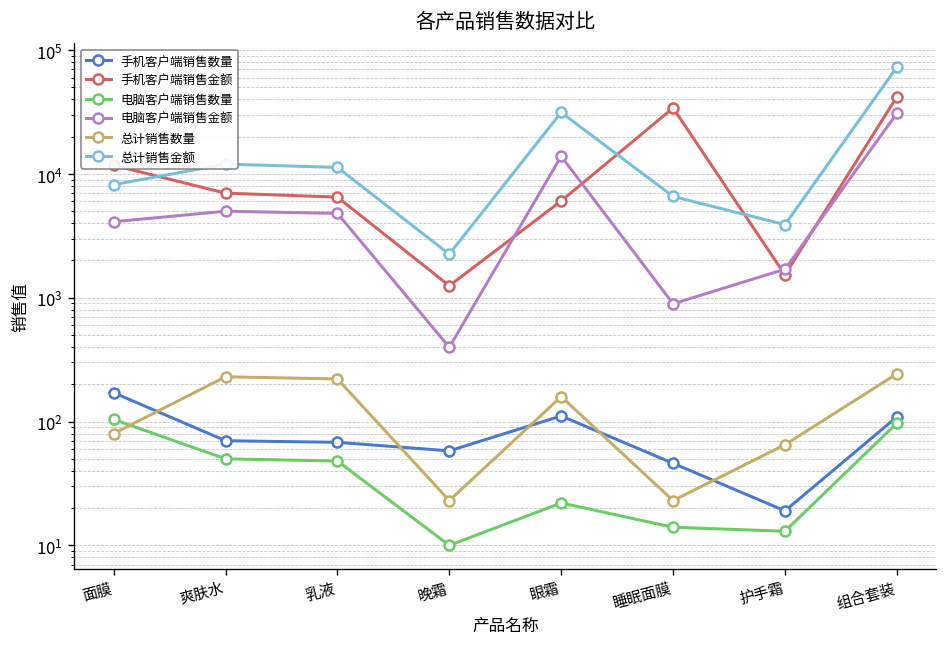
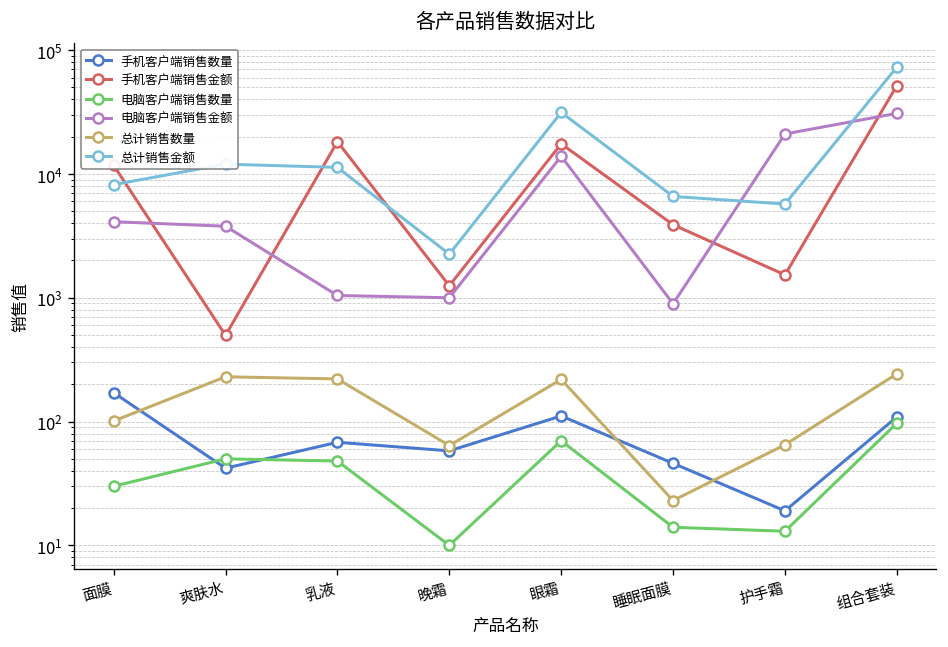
  {
    "手机客户端销售数量": {
      "面膜": 170,
-     "爽肤水": 70,
+     "爽肤水": 42,
      "乳液": 70,
      "晚霜": 60,
      "眼霜": 110,
      "睡眠面膜": 50,
      "护手霜": 19,
      "组合套装": 110
    },
    "手机客户端销售金额": {
      "面膜": 12000,
-     "爽肤水": 7000,
-     "乳液": 7000,
+     "爽肤水": 500,
+     "乳液": 18000,
      "晚霜": 1300,
-     "眼霜": 6000,
-     "睡眠面膜": 34000,
+     "眼霜": 18000,
+     "睡眠面膜": 3900,
      "护手霜": 1500,
-     "组合套装": 42000
+     "组合套装": 50000
    },
    "电脑客户端销售数量": {
-     "面膜": 100,
+     "面膜": 30,
      "爽肤水": 50,
      "乳液": 50,
      "晚霜": 10,
-     "眼霜": 22,
+     "眼霜": 70,
      "睡眠面膜": 14,
      "护手霜": 13,
      "组合套装": 100
    },
    "电脑客户端销售金额": {
      "面膜": 4100,
-     "爽肤水": 5000,
-     "乳液": 5000,
-     "晚霜": 400,
+     "爽肤水": 3800,
+     "乳液": 1000,
+     "晚霜": 1000,
      "眼霜": 14000,
      "睡眠面膜": 900,
-     "护手霜": 1700,
+     "护手霜": 21000,
      "组合套装": 31000
    },
    "总计销售数量": {
-     "面膜": 80,
+     "面膜": 100,
      "爽肤水": 230,
      "乳液": 220,
-     "晚霜": 23,
-     "眼霜": 160,
+     "晚霜": 60,
+     "眼霜": 220,
      "睡眠面膜": 23,
      "护手霜": 70,
      "组合套装": 240
    },
    "总计销售金额": {
      "面膜": 8000,
      "爽肤水": 12000,
      "乳液": 11000,
      "晚霜": 2300,
      "眼霜": 31000,
      "睡眠面膜": 7000,
-     "护手霜": 3900,
+     "护手霜": 6000,
      "组合套装": 70000
    }
  }
